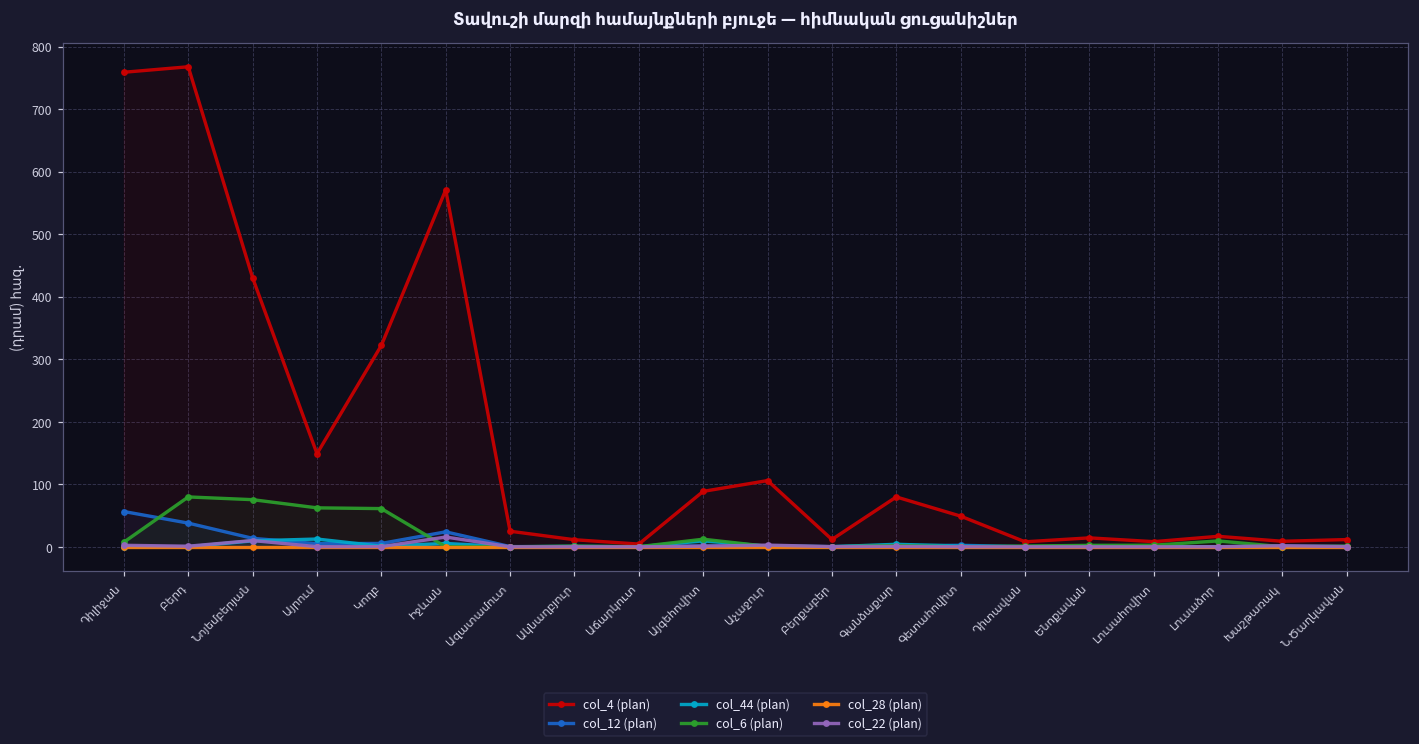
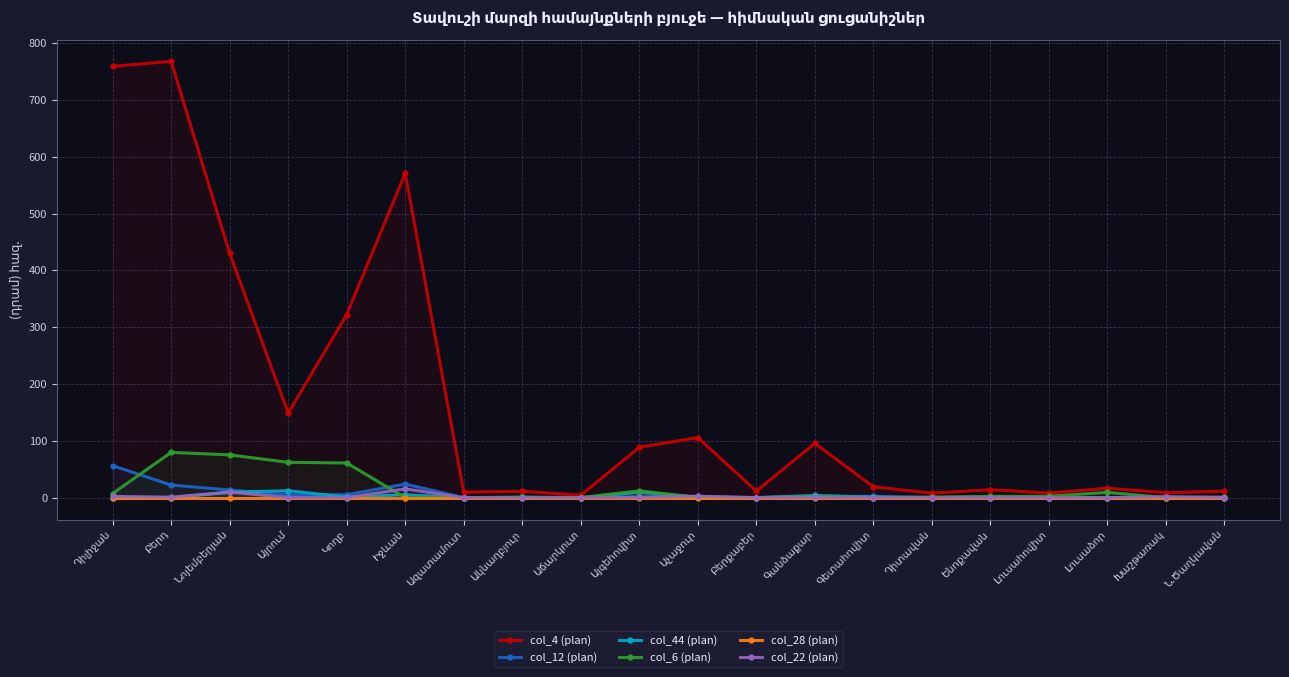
  {
    "col_4 (plan)": {
      "Դիլիջան": 760,
      "Բերդ": 770,
      "Նոյեմբերյան": 430,
      "Այրում": 150,
      "Կողբ": 320,
      "Իջևան": 570,
-     "Ազատամուտ": 20,
+     "Ազատամուտ": 10,
      "Ակնաղբյուր": 10,
      "Այգեհովիտ": 90,
      "Աչաջուր": 110,
      "Բերքաբեր": 10,
-     "Գանձաքար": 80,
-     "Գետահովիտ": 50,
+     "Գանձաքար": 100,
+     "Գետահովիտ": 20,
      "Դիտավան": 10,
      "Ենոքավան": 10,
      "Լուսահովիտ": 10,
      "Լուսաձոր": 20,
      "Խաշթառակ": 10,
      "Ն.Ծաղկավան": 10
    },
    "col_12 (plan)": {
      "Դիլիջան": 60,
-     "Բերդ": 40,
+     "Բերդ": 20,
      "Այրում": 10,
      "Իջևան": 20
    },
    "col_44 (plan)": {
      "Այրում": 10,
      "Իջևան": 10
    },
    "col_6 (plan)": {
      "Դիլիջան": 10,
      "Բերդ": 80,
      "Նոյեմբերյան": 80,
      "Այրում": 60,
      "Կողբ": 60,
      "Լուսաձոր": 10
    },
    "col_28 (plan)": {
      "Նոյեմբերյան": 0
    },
    "col_22 (plan)": {
      "Իջևան": 20
    }
  }
